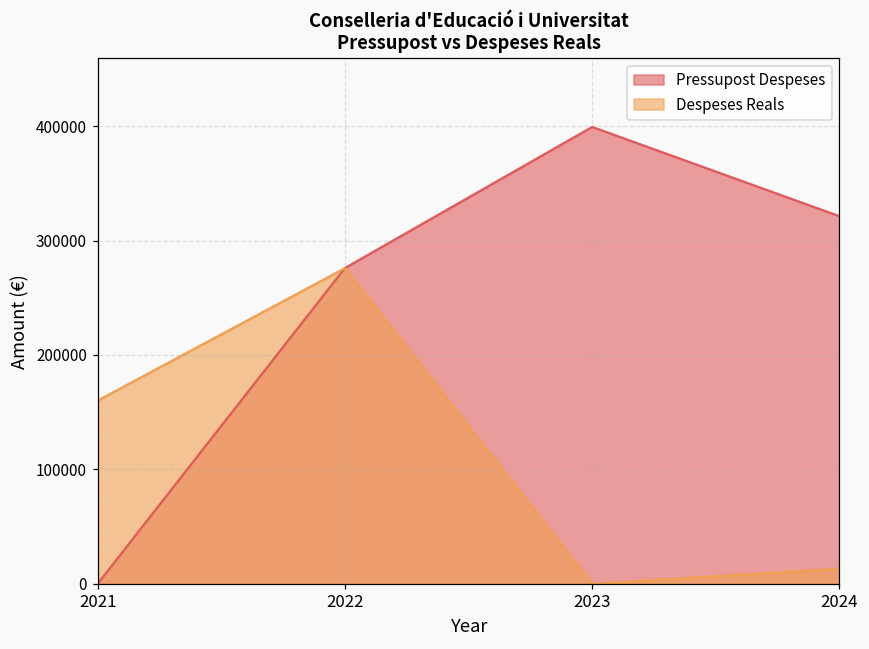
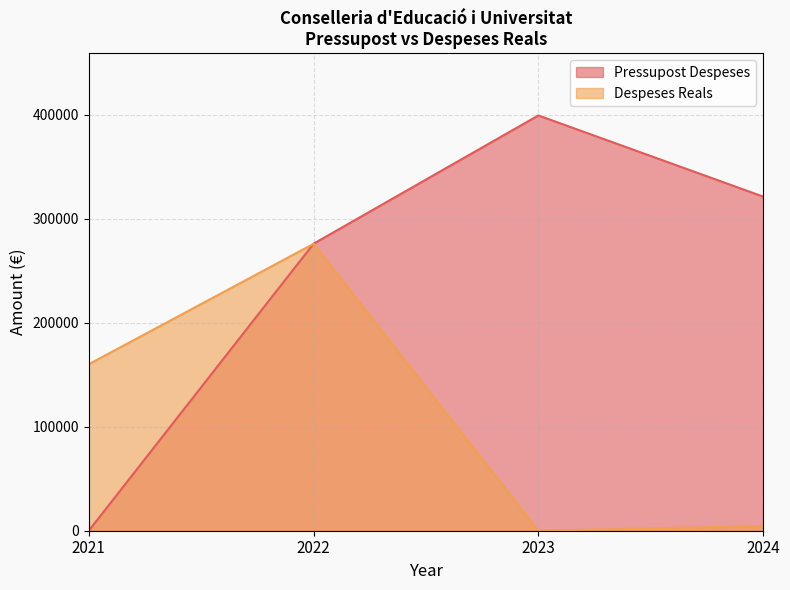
  {
    "Pressupost Despeses": {
      "2021": 0,
      "2023": 399000,
      "2024": 321000
    },
    "Despeses Reals": {
      "2021": 160000,
      "2023": 0,
-     "2024": 13000
+     "2024": 4000
    }
  }
